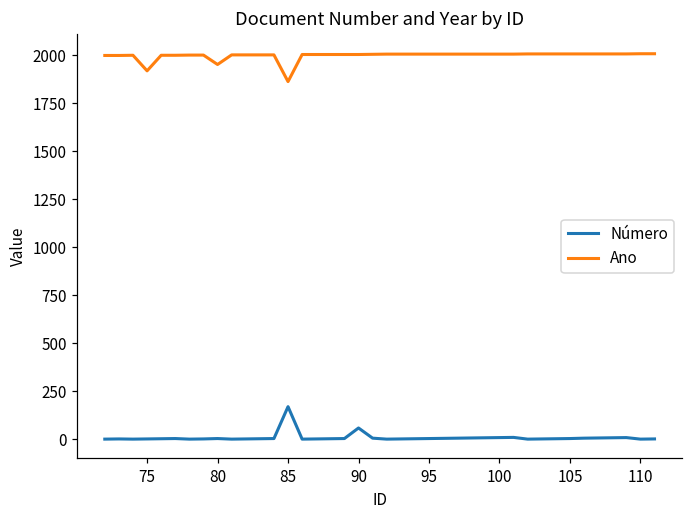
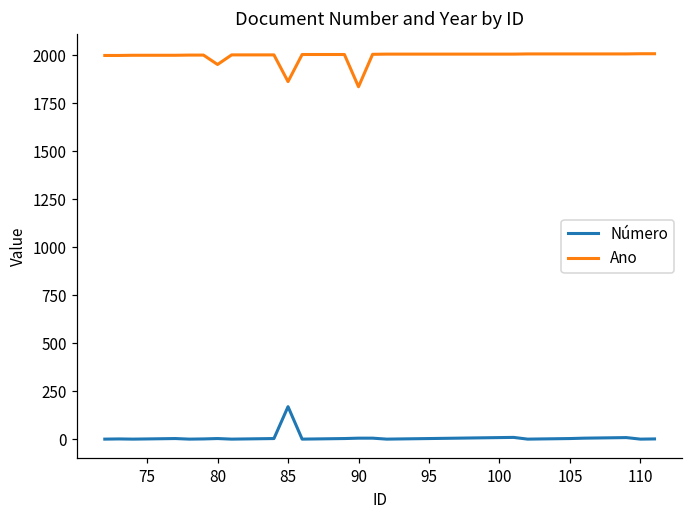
  {
    "Número": {
      "75": 0,
      "80": 0,
      "85": 170,
-     "90": 60,
+     "90": 10,
      "95": 0,
      "100": 10,
      "105": 0,
      "110": 0
    },
    "Ano": {
-     "75": 1920,
+     "75": 2000,
      "80": 1950,
      "85": 1860,
-     "90": 2000,
+     "90": 1840,
      "95": 2010,
      "100": 2010,
      "105": 2010,
      "110": 2010
    }
  }
